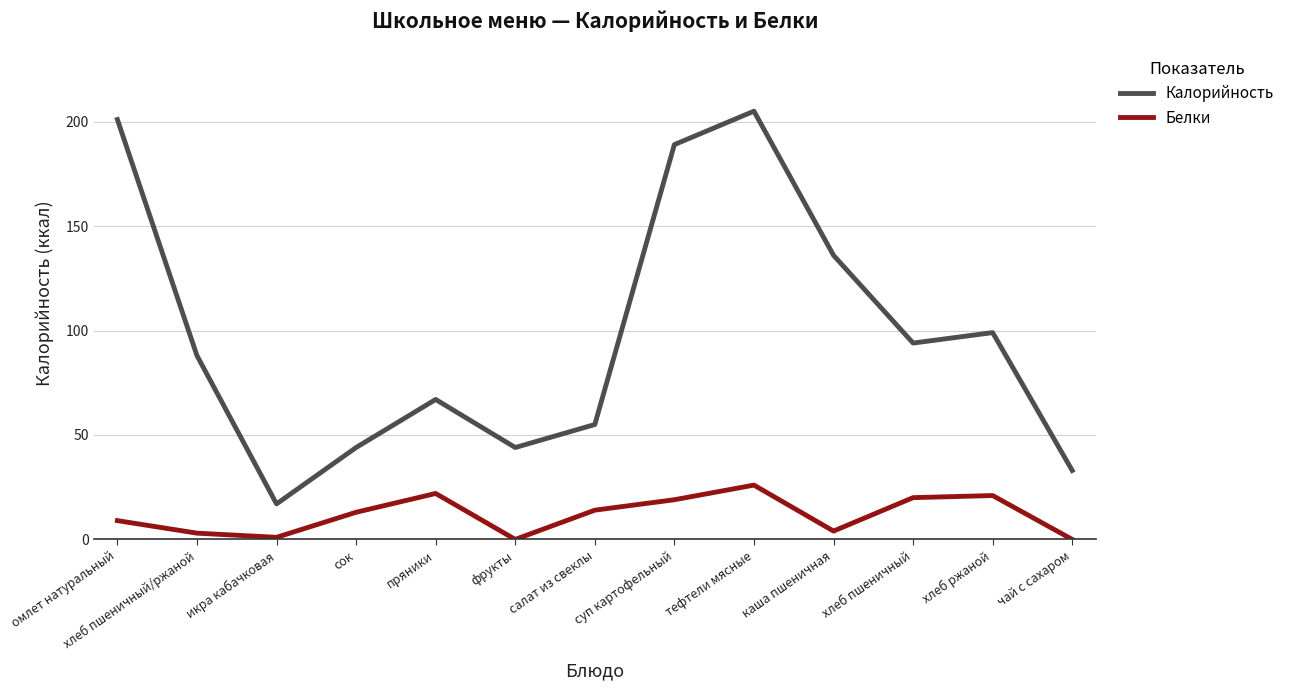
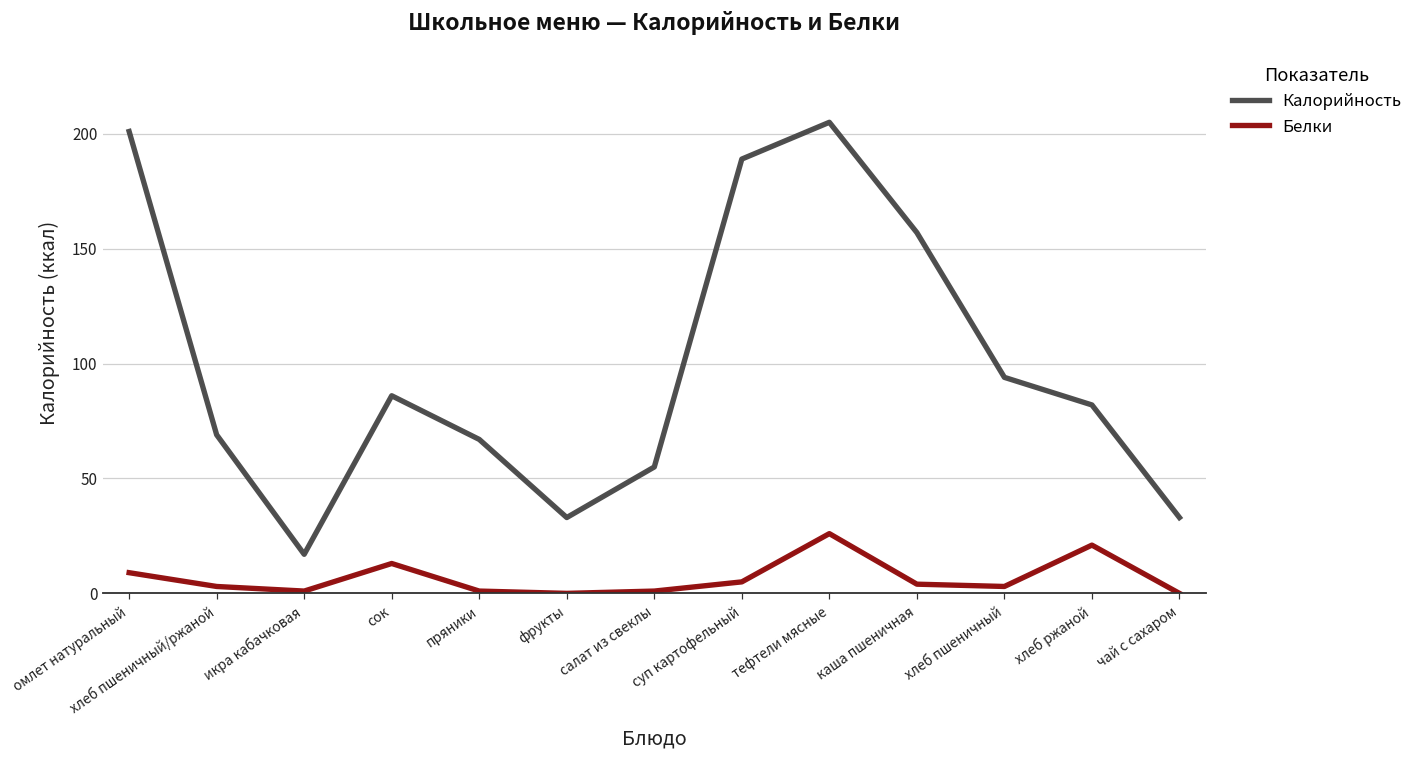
  {
    "Калорийность": {
      "омлет натуральный": 201,
-     "хлеб пшеничный/ржаной": 88,
+     "хлеб пшеничный/ржаной": 69,
      "икра кабачковая": 17,
-     "сок": 44,
+     "сок": 86,
      "пряники": 67,
-     "фрукты": 44,
+     "фрукты": 33,
      "салат из свеклы": 55,
      "суп картофельный": 189,
      "тефтели мясные": 205,
-     "каша пшеничная": 136,
+     "каша пшеничная": 157,
      "хлеб пшеничный": 94,
-     "хлеб ржаной": 99,
+     "хлеб ржаной": 82,
      "чай с сахаром": 33
    },
    "Белки": {
      "омлет натуральный": 9,
      "хлеб пшеничный/ржаной": 3,
      "икра кабачковая": 1,
      "сок": 13,
-     "пряники": 22,
+     "пряники": 1,
      "фрукты": 0,
-     "салат из свеклы": 14,
-     "суп картофельный": 19,
+     "салат из свеклы": 1,
+     "суп картофельный": 5,
      "тефтели мясные": 26,
      "каша пшеничная": 4,
-     "хлеб пшеничный": 20,
+     "хлеб пшеничный": 3,
      "хлеб ржаной": 21,
      "чай с сахаром": 0
    }
  }
